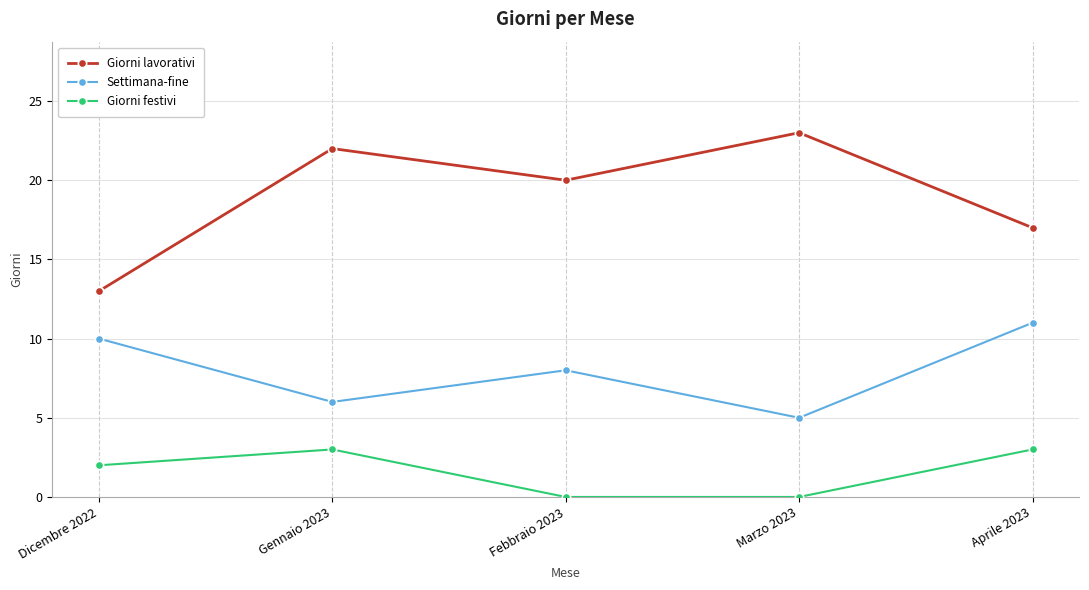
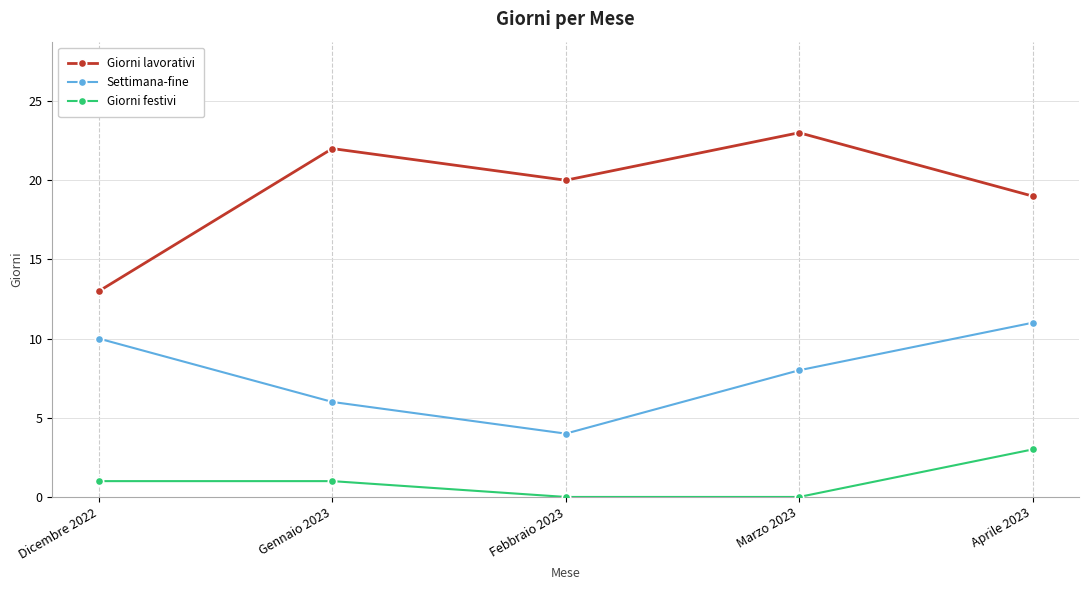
  {
    "Giorni lavorativi": {
      "Dicembre 2022": 13,
      "Gennaio 2023": 22,
      "Febbraio 2023": 20,
      "Marzo 2023": 23,
-     "Aprile 2023": 17
+     "Aprile 2023": 19
    },
    "Settimana-fine": {
      "Dicembre 2022": 10,
      "Gennaio 2023": 6,
-     "Febbraio 2023": 8,
-     "Marzo 2023": 5,
+     "Febbraio 2023": 4,
+     "Marzo 2023": 8,
      "Aprile 2023": 11
    },
    "Giorni festivi": {
-     "Dicembre 2022": 2,
-     "Gennaio 2023": 3,
+     "Dicembre 2022": 1,
+     "Gennaio 2023": 1,
      "Febbraio 2023": 0,
      "Marzo 2023": 0,
      "Aprile 2023": 3
    }
  }
